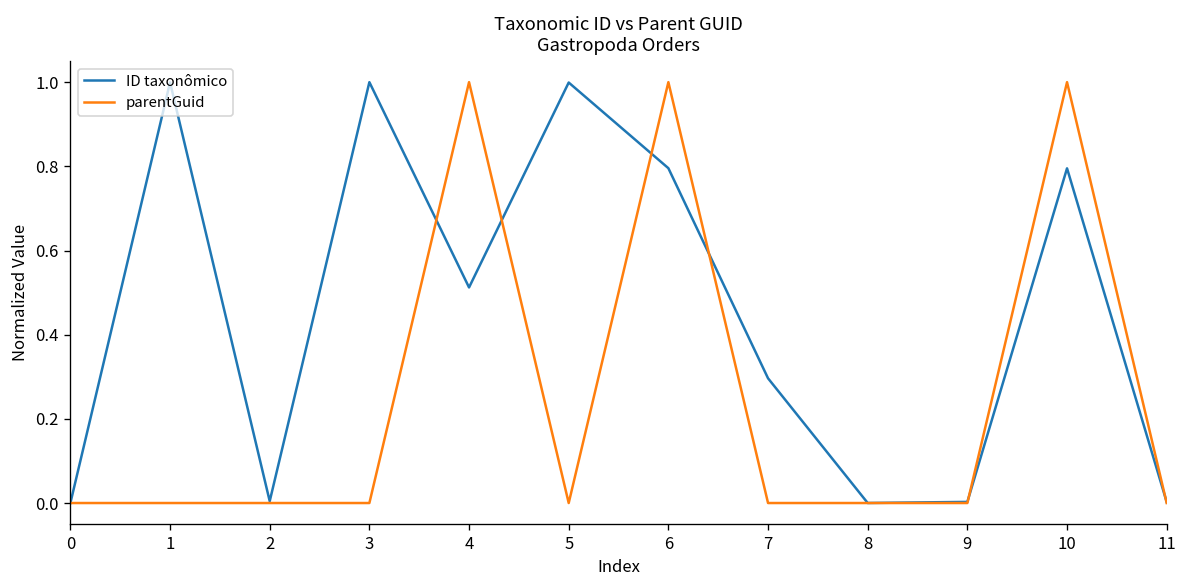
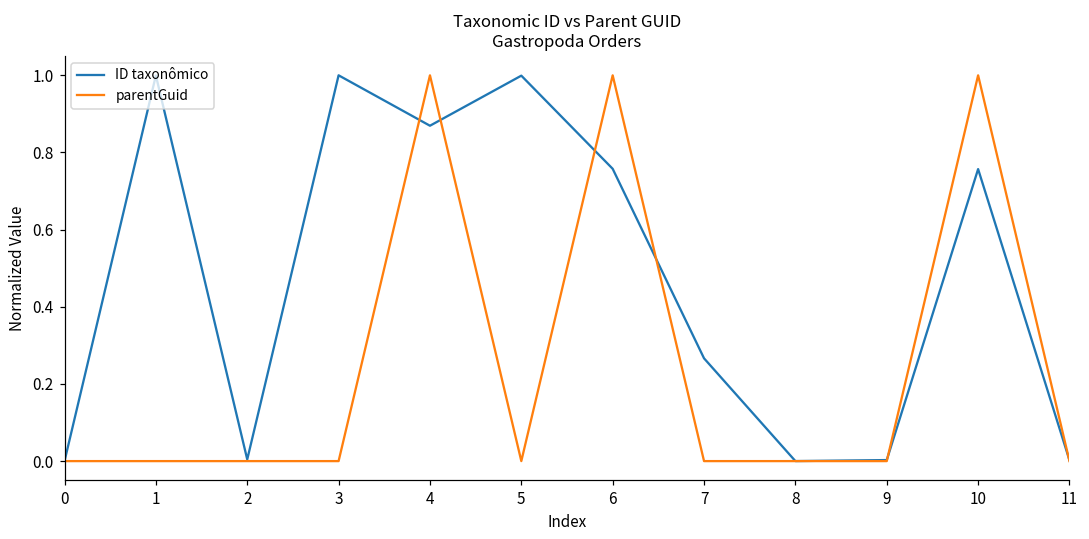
  {
    "ID taxonômico": {
      "3": 1.00,
-     "4": 0.51,
+     "4": 0.87,
      "5": 1.00,
-     "6": 0.80,
-     "7": 0.30,
-     "10": 0.80
+     "6": 0.76,
+     "7": 0.27,
+     "10": 0.76
    },
    "parentGuid": {
      "1": 0.00,
      "3": 0.00,
      "4": 1.00,
      "5": 0.00,
      "6": 1.00,
      "7": 0.00,
      "10": 1.00
    }
  }
